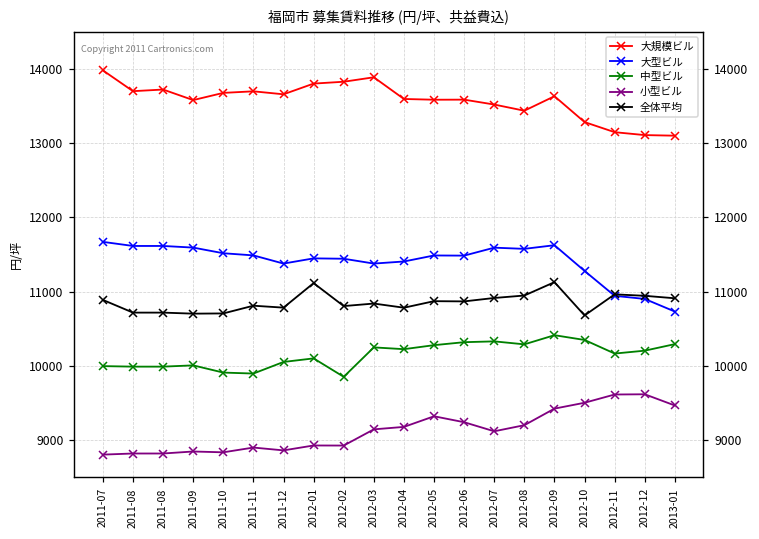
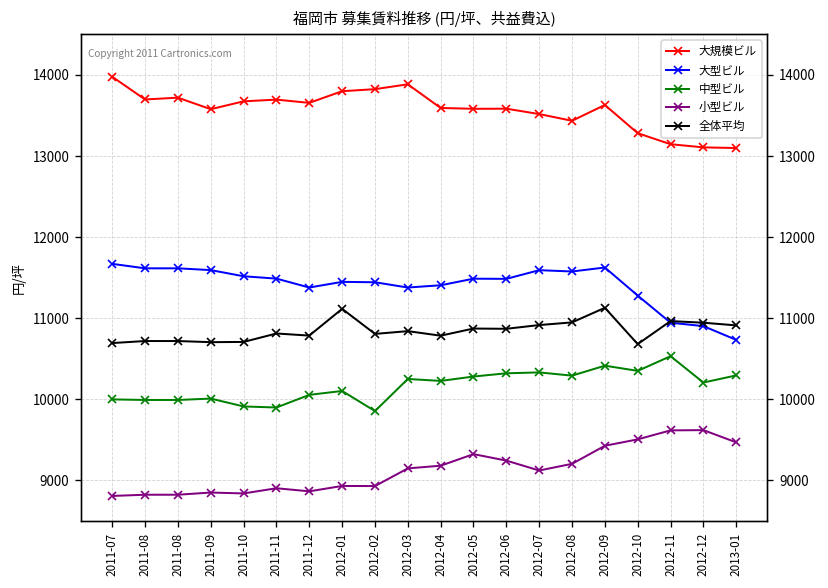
  {
    "大規模ビル": {
      "2011-09": 13600,
      "2011-10": 13700,
      "2011-11": 13700,
      "2011-12": 13700,
      "2012-01": 13800,
      "2012-02": 13800,
      "2012-03": 13900,
      "2012-04": 13600,
      "2012-05": 13600,
      "2012-06": 13600,
      "2012-07": 13500,
      "2012-08": 13400,
      "2012-09": 13600,
      "2012-10": 13300,
      "2012-11": 13100,
      "2012-12": 13100,
      "2013-01": 13100
    },
    "大型ビル": {
      "2011-07": 11700,
      "2011-09": 11600,
      "2011-10": 11500,
      "2011-11": 11500,
      "2011-12": 11400,
      "2012-01": 11400,
      "2012-02": 11400,
      "2012-03": 11400,
      "2012-04": 11400,
      "2012-05": 11500,
      "2012-06": 11500,
      "2012-07": 11600,
      "2012-08": 11600,
      "2012-09": 11600,
      "2012-10": 11300,
      "2012-12": 10900,
      "2013-01": 10700
    },
    "中型ビル": {
      "2011-07": 10000,
      "2011-09": 10000,
      "2011-10": 9900,
      "2011-11": 9900,
      "2011-12": 10100,
      "2012-01": 10100,
      "2012-02": 9900,
      "2012-03": 10300,
      "2012-04": 10200,
      "2012-05": 10300,
      "2012-06": 10300,
      "2012-07": 10300,
      "2012-08": 10300,
      "2012-09": 10400,
      "2012-10": 10400,
-     "2012-11": 10200,
+     "2012-11": 10500,
      "2012-12": 10200,
      "2013-01": 10300
    },
    "小型ビル": {
      "2011-07": 8800,
      "2011-09": 8800,
      "2011-10": 8800,
      "2011-11": 8900,
      "2011-12": 8900,
      "2012-01": 8900,
      "2012-02": 8900,
      "2012-03": 9100,
      "2012-04": 9200,
      "2012-05": 9300,
      "2012-06": 9200,
      "2012-07": 9100,
      "2012-08": 9200,
      "2012-09": 9400,
      "2012-10": 9500,
      "2012-11": 9600,
      "2012-12": 9600,
      "2013-01": 9500
    },
    "全体平均": {
-     "2011-07": 10900,
+     "2011-07": 10700,
      "2011-09": 10700,
      "2011-10": 10700,
      "2011-11": 10800,
      "2011-12": 10800,
      "2012-01": 11100,
      "2012-02": 10800,
      "2012-03": 10800,
      "2012-04": 10800,
      "2012-05": 10900,
      "2012-06": 10900,
      "2012-07": 10900,
      "2012-08": 10900,
      "2012-09": 11100,
      "2012-10": 10700,
      "2012-12": 10900,
      "2013-01": 10900
    }
  }
